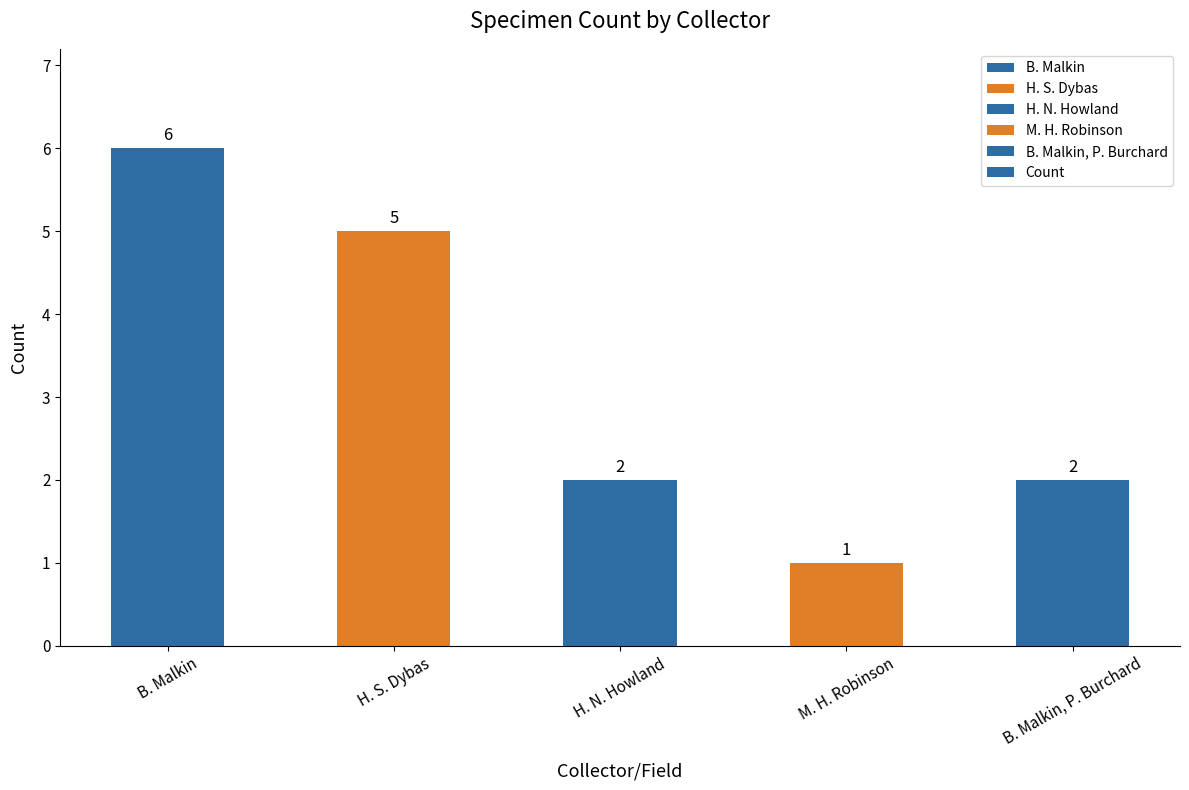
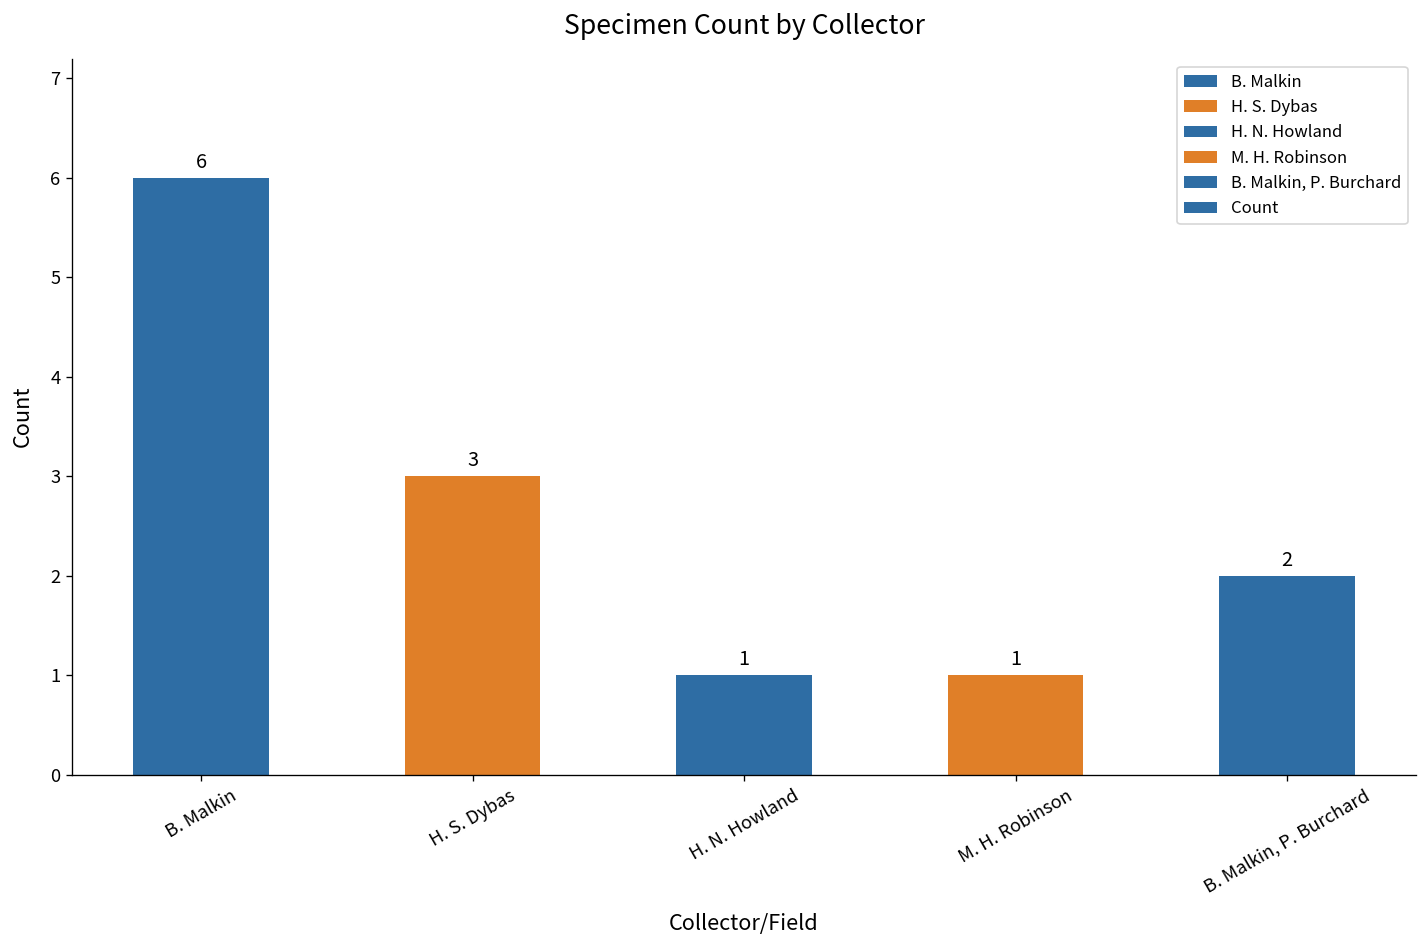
  {
    "B. Malkin": 6,
-   "H. S. Dybas": 5,
-   "H. N. Howland": 2,
+   "H. S. Dybas": 3,
+   "H. N. Howland": 1,
    "M. H. Robinson": 1,
    "B. Malkin, P. Burchard": 2
  }
